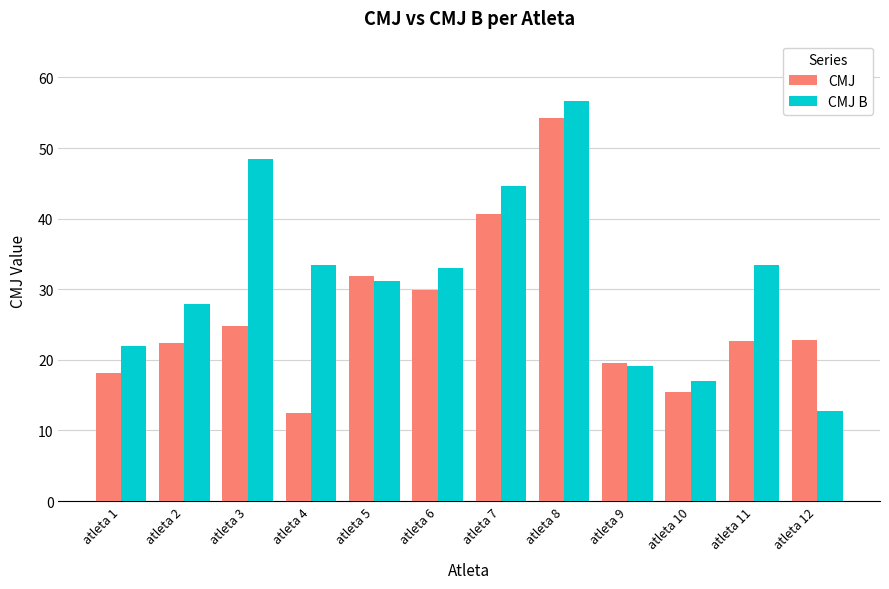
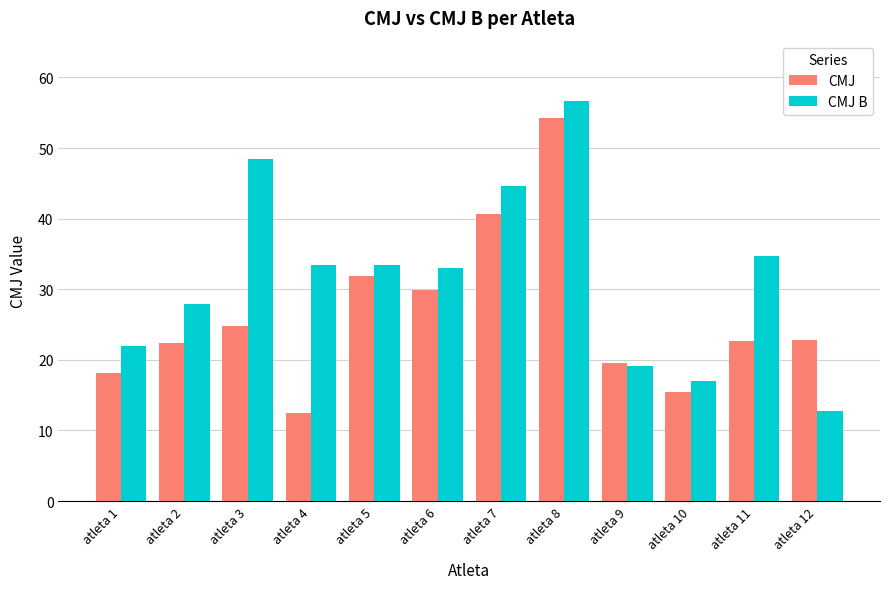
  {
    "CMJ": {
      "atleta 1": 18,
      "atleta 2": 22,
      "atleta 3": 25,
      "atleta 4": 12,
      "atleta 5": 32,
      "atleta 6": 30,
      "atleta 7": 41,
      "atleta 8": 54,
      "atleta 9": 20,
      "atleta 10": 16,
      "atleta 11": 23,
      "atleta 12": 23
    },
    "CMJ B": {
      "atleta 1": 22,
      "atleta 2": 28,
      "atleta 3": 49,
      "atleta 4": 33,
-     "atleta 5": 31,
+     "atleta 5": 34,
      "atleta 6": 33,
      "atleta 7": 45,
      "atleta 8": 57,
      "atleta 9": 19,
      "atleta 10": 17,
-     "atleta 11": 33,
+     "atleta 11": 35,
      "atleta 12": 13
    }
  }
